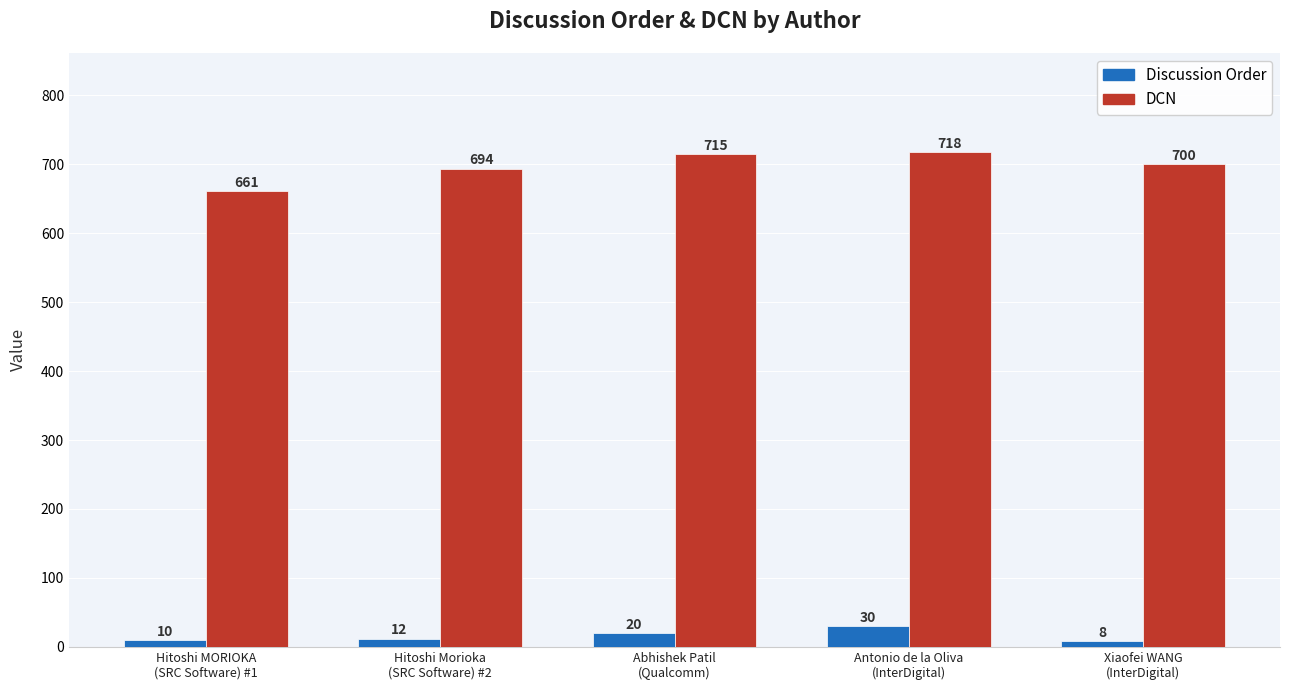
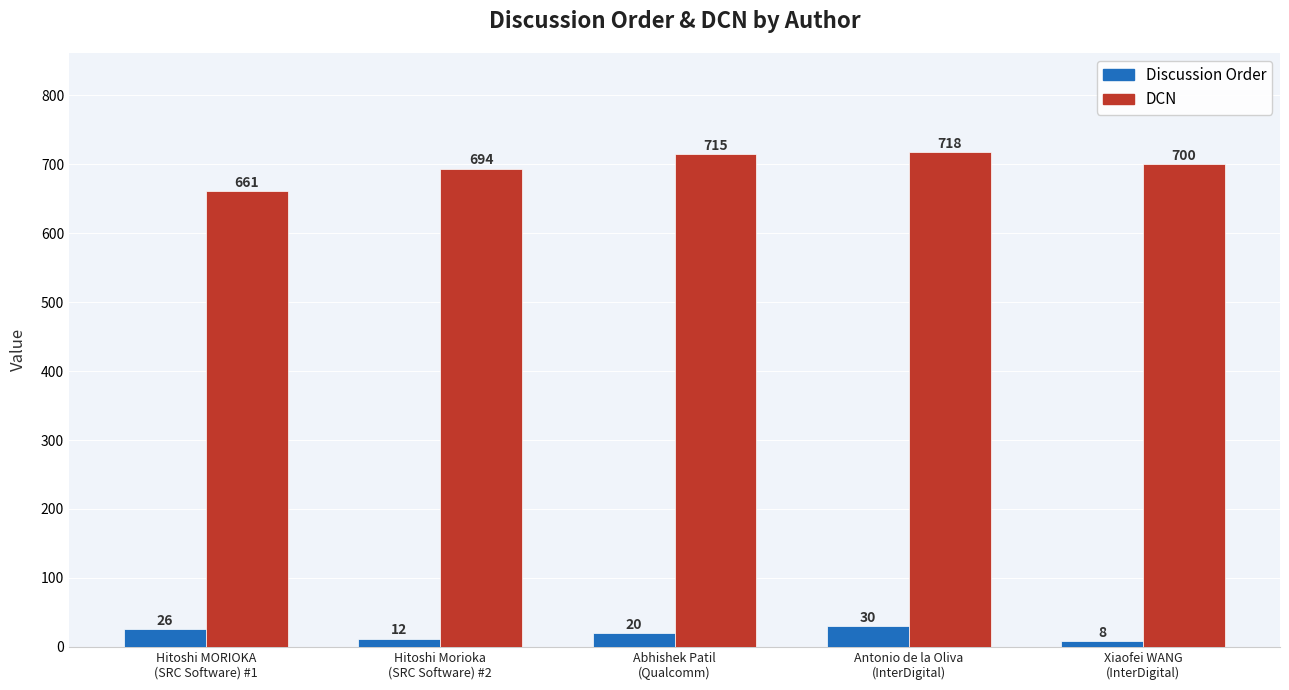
  {
    "Discussion Order": {
-     "Hitoshi MORIOKA (SRC Software) #1": 10,
+     "Hitoshi MORIOKA (SRC Software) #1": 26,
      "Hitoshi Morioka (SRC Software) #2": 12,
      "Abhishek Patil (Qualcomm)": 20,
      "Antonio de la Oliva (InterDigital)": 30,
      "Xiaofei WANG (InterDigital)": 8
    },
    "DCN": {
      "Hitoshi MORIOKA (SRC Software) #1": 661,
      "Hitoshi Morioka (SRC Software) #2": 694,
      "Abhishek Patil (Qualcomm)": 715,
      "Antonio de la Oliva (InterDigital)": 718,
      "Xiaofei WANG (InterDigital)": 700
    }
  }
